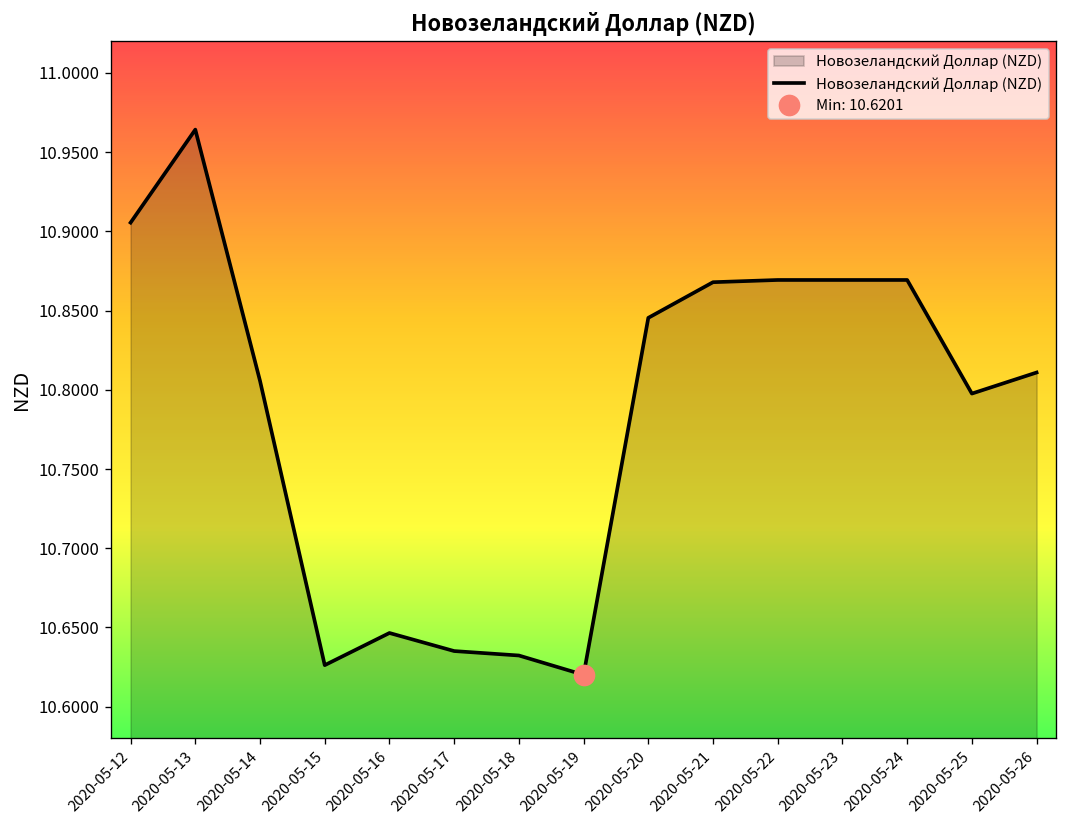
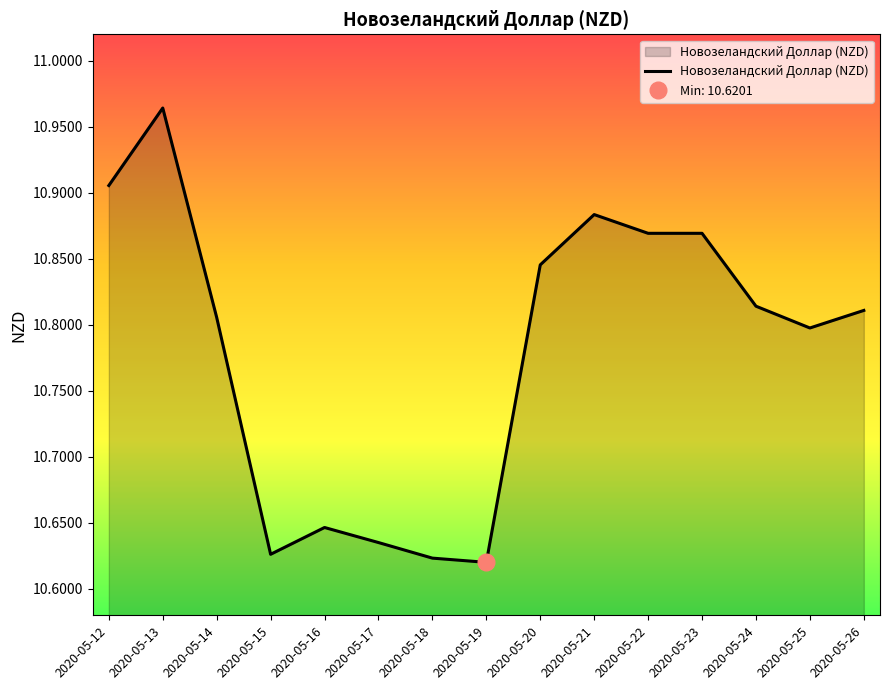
  {
    "Новозеландский Доллар (NZD)": {
      "2020-05-12": 10.906,
      "2020-05-13": 10.964,
      "2020-05-14": 10.806,
      "2020-05-15": 10.626,
      "2020-05-16": 10.647,
      "2020-05-17": 10.635,
-     "2020-05-18": 10.632,
+     "2020-05-18": 10.623,
      "2020-05-20": 10.845,
-     "2020-05-21": 10.868,
+     "2020-05-21": 10.884,
      "2020-05-22": 10.869,
      "2020-05-23": 10.869,
-     "2020-05-24": 10.869,
+     "2020-05-24": 10.814,
      "2020-05-25": 10.798,
      "2020-05-26": 10.811
    }
  }
